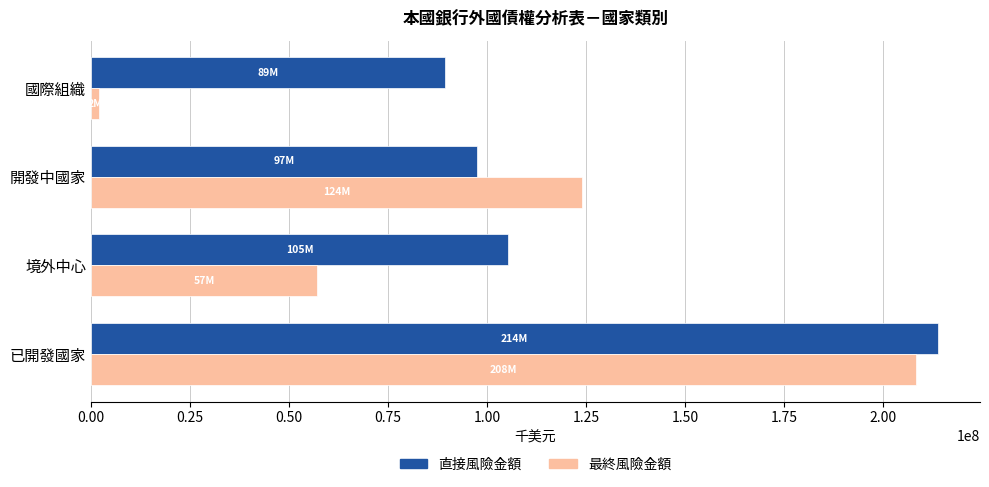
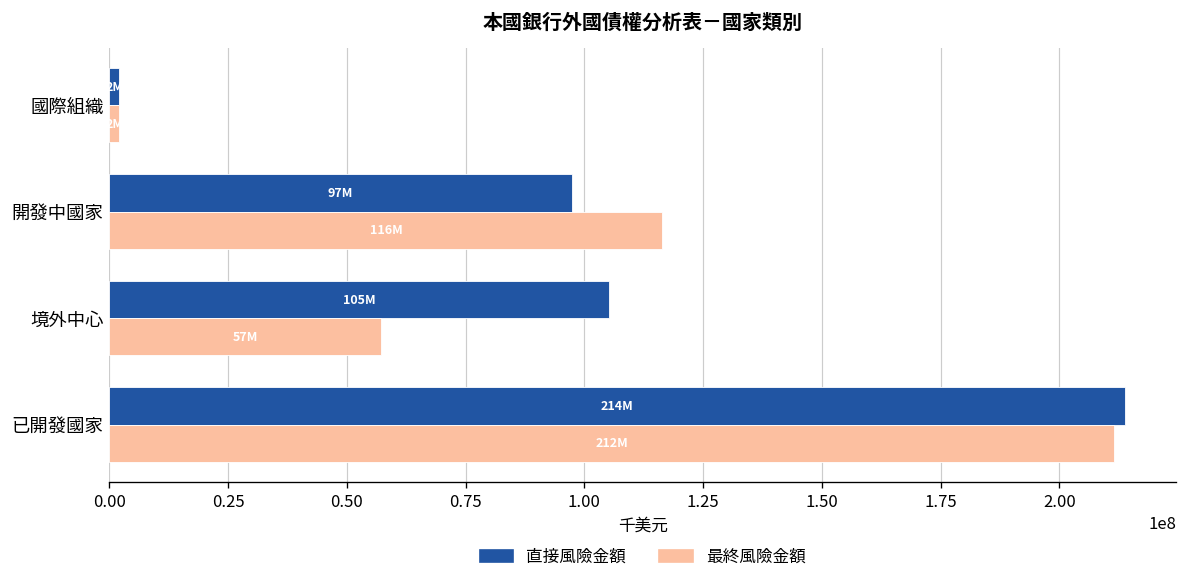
  {
    "直接風險金額": {
-     "國際組織": "89000000"
+     "國際組織": "2000000"
    },
    "最終風險金額": {
-     "開發中國家": "124M",
+     "開發中國家": "116M",
      "境外中心": "57M",
-     "已開發國家": "208M"
+     "已開發國家": "212M"
    }
  }
